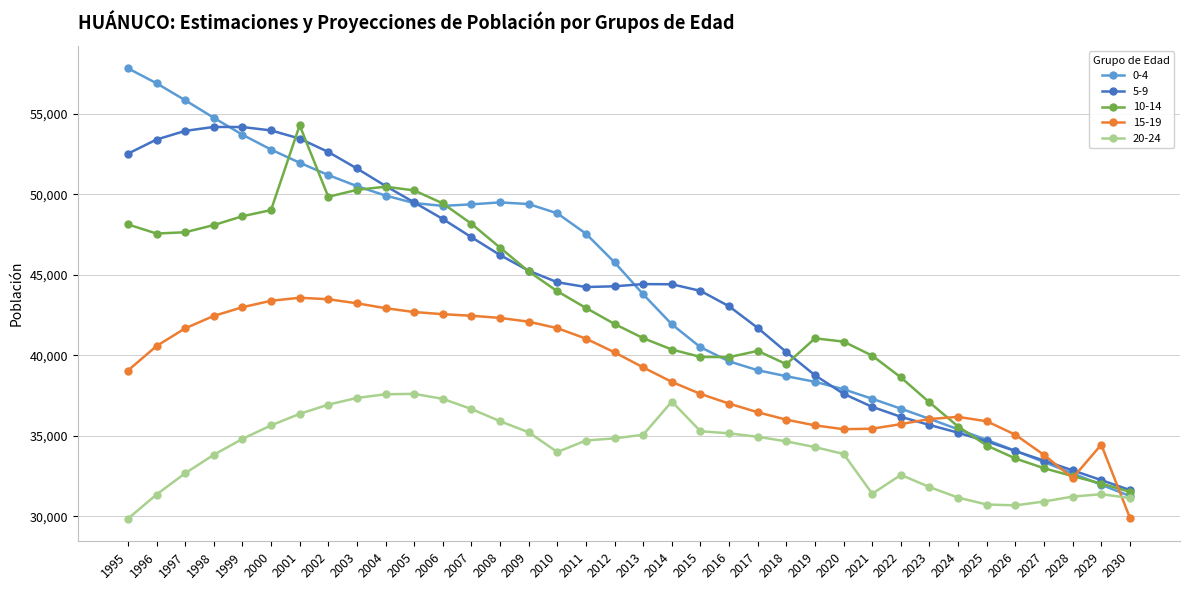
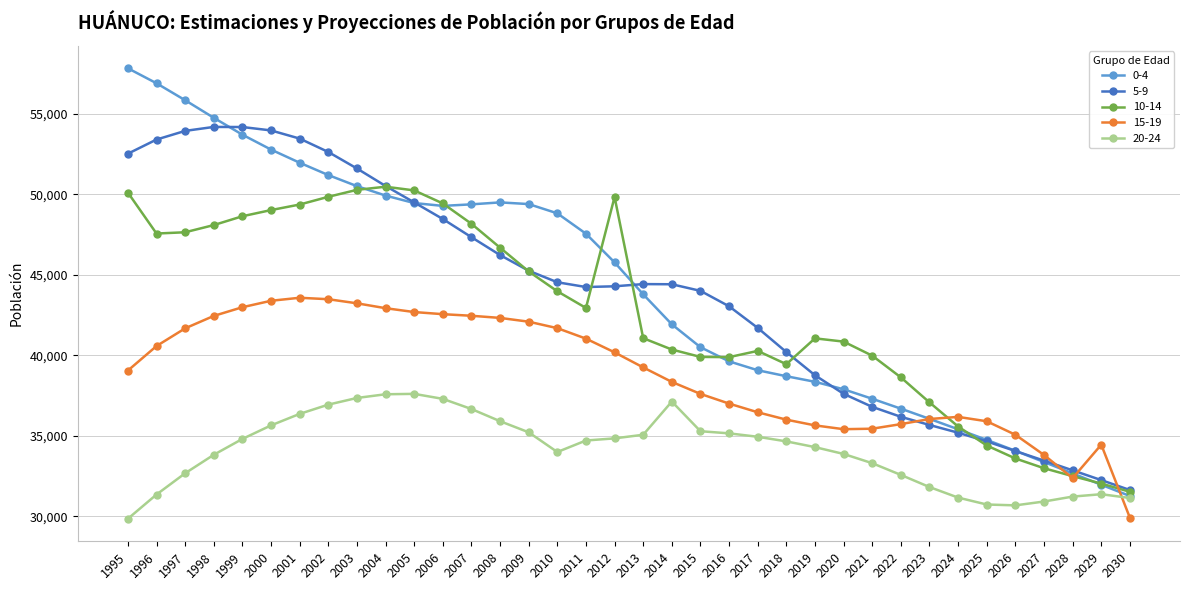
  {
    "10-14": {
-     "1995": "48,100",
+     "1995": "50,100",
      "1996": "47,600",
      "1997": "47,600",
      "1998": "48,100",
      "1999": "48,600",
      "2000": "49,000",
-     "2001": "54,300",
+     "2001": "49,400",
      "2002": "49,900",
      "2003": "50,300",
      "2005": "50,200",
      "2007": "48,200",
      "2008": "46,700",
      "2010": "44,000",
      "2011": "42,900",
-     "2012": "42,000",
+     "2012": "49,800",
      "2013": "41,100",
      "2014": "40,400",
      "2015": "39,900",
      "2016": "39,900",
      "2017": "40,300",
      "2018": "39,500",
      "2019": "41,100",
      "2020": "40,900",
      "2021": "40,000",
      "2022": "38,600",
      "2023": "37,100",
      "2024": "35,600",
      "2025": "34,400",
      "2026": "33,600",
      "2027": "33,000"
    },
    "15-19": {
      "1995": "39,100",
      "1996": "40,600",
      "1997": "41,700",
      "1998": "42,500",
      "1999": "43,000",
      "2000": "43,400",
      "2001": "43,600",
      "2002": "43,500",
      "2003": "43,200",
      "2004": "42,900",
      "2005": "42,700",
      "2006": "42,600",
      "2007": "42,500",
      "2008": "42,300",
      "2009": "42,100",
      "2010": "41,700",
      "2011": "41,000",
      "2012": "40,200",
      "2013": "39,300",
      "2014": "38,400",
      "2015": "37,600",
      "2016": "37,000",
      "2017": "36,500",
      "2018": "36,000",
      "2019": "35,700",
      "2020": "35,400",
      "2021": "35,400",
      "2022": "35,700",
      "2024": "36,200",
      "2025": "35,900",
      "2026": "35,100",
      "2027": "33,800",
      "2029": "34,500",
      "2030": "29,900"
    },
    "20-24": {
      "1995": "29,900",
      "1996": "31,400",
      "1997": "32,700",
      "1998": "33,800",
      "1999": "34,800",
      "2000": "35,700",
      "2001": "36,400",
      "2002": "36,900",
      "2003": "37,400",
      "2004": "37,600",
      "2005": "37,600",
      "2006": "37,300",
      "2007": "36,700",
      "2008": "35,900",
      "2009": "35,200",
      "2010": "34,000",
      "2011": "34,700",
      "2012": "34,800",
      "2013": "35,100",
      "2014": "37,100",
      "2015": "35,300",
      "2016": "35,200",
      "2017": "34,900",
      "2018": "34,700",
      "2019": "34,300",
      "2020": "33,900",
-     "2021": "31,400",
+     "2021": "33,300",
      "2022": "32,600",
      "2023": "31,800",
      "2024": "31,200",
      "2025": "30,700",
      "2026": "30,700",
      "2027": "30,900",
      "2028": "31,200",
      "2029": "31,400"
    }
  }
